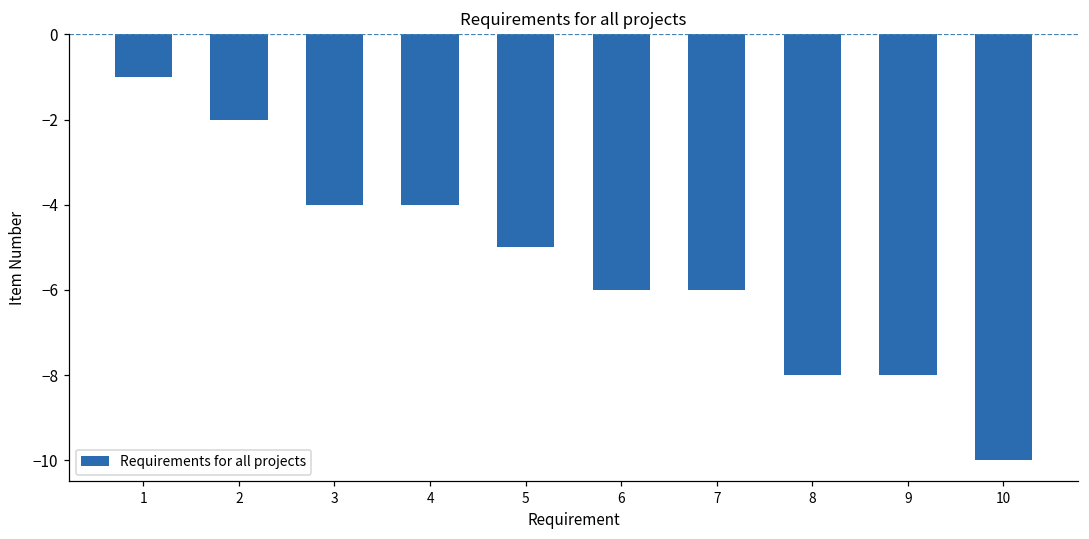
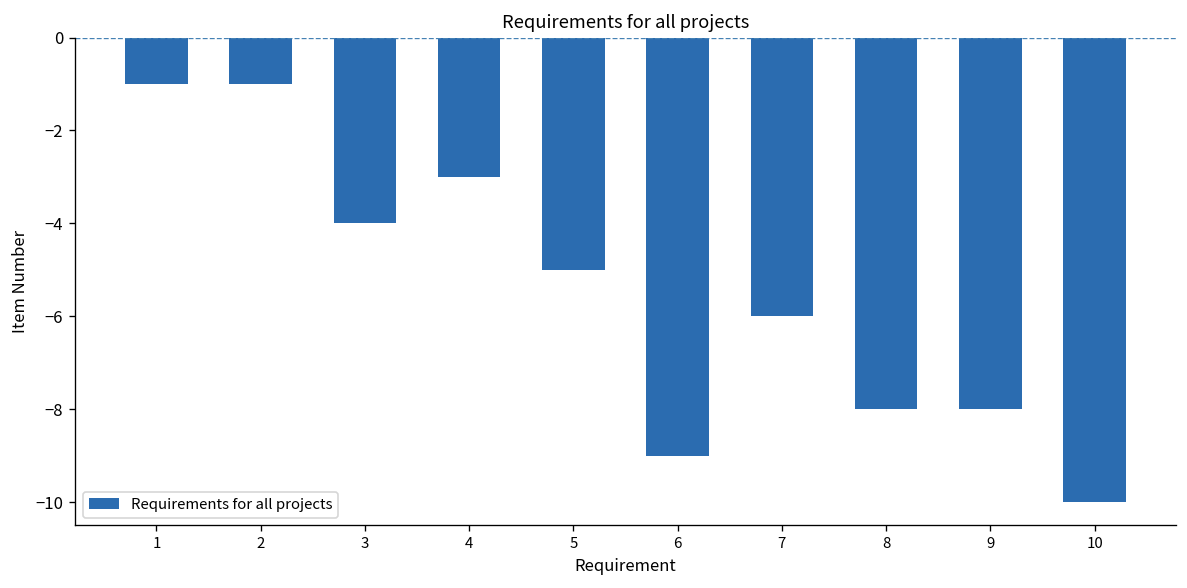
  {
    "1": -1.0,
-   "2": -2.0,
+   "2": -1.0,
    "3": -4.0,
-   "4": -4.0,
+   "4": -3.0,
    "5": -5.0,
-   "6": -6.0,
+   "6": -9.0,
    "7": -6.0,
    "8": -8.0,
    "9": -8.0,
    "10": -10.0
  }
